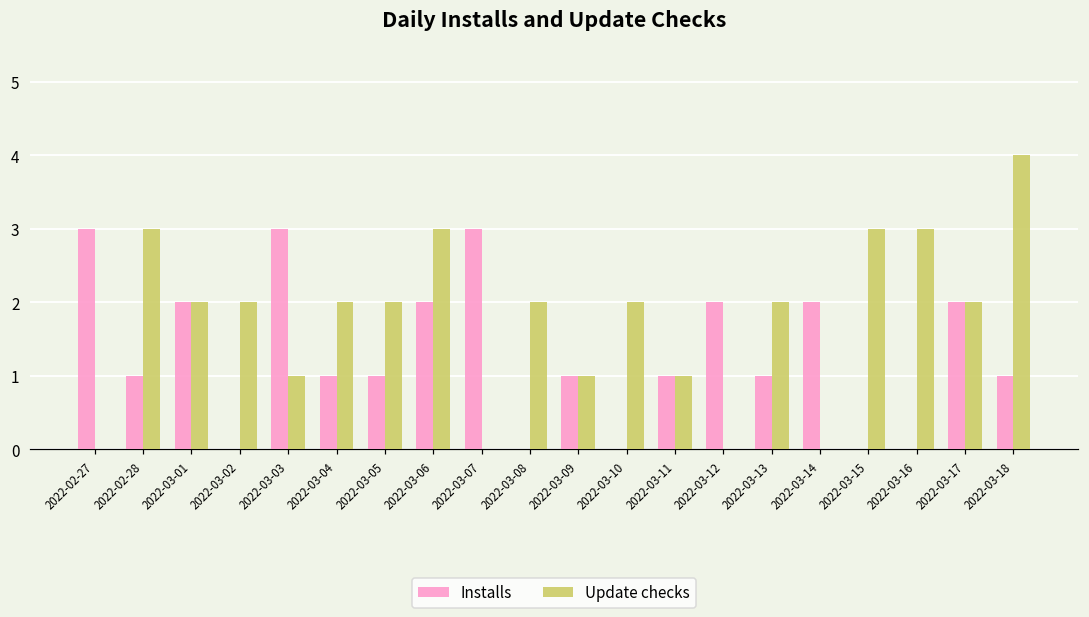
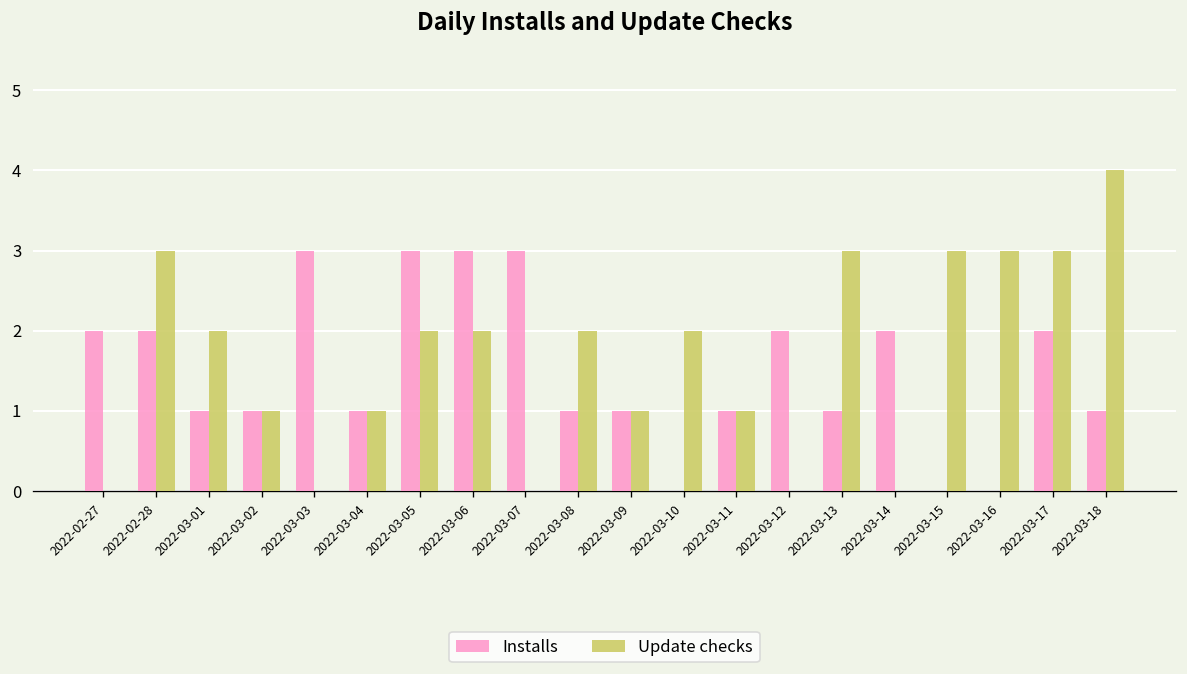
  {
    "Installs": {
-     "2022-02-27": 3,
-     "2022-02-28": 1,
-     "2022-03-01": 2,
-     "2022-03-02": 0,
+     "2022-02-27": 2,
+     "2022-02-28": 2,
+     "2022-03-01": 1,
+     "2022-03-02": 1,
      "2022-03-03": 3,
      "2022-03-04": 1,
-     "2022-03-05": 1,
-     "2022-03-06": 2,
+     "2022-03-05": 3,
+     "2022-03-06": 3,
      "2022-03-07": 3,
-     "2022-03-08": 0,
+     "2022-03-08": 1,
      "2022-03-09": 1,
      "2022-03-10": 0,
      "2022-03-11": 1,
      "2022-03-12": 2,
      "2022-03-13": 1,
      "2022-03-14": 2,
      "2022-03-15": 0,
      "2022-03-16": 0,
      "2022-03-17": 2,
      "2022-03-18": 1
    },
    "Update checks": {
      "2022-02-27": 0,
      "2022-02-28": 3,
      "2022-03-01": 2,
-     "2022-03-02": 2,
-     "2022-03-03": 1,
-     "2022-03-04": 2,
+     "2022-03-02": 1,
+     "2022-03-03": 0,
+     "2022-03-04": 1,
      "2022-03-05": 2,
-     "2022-03-06": 3,
+     "2022-03-06": 2,
      "2022-03-07": 0,
      "2022-03-08": 2,
      "2022-03-09": 1,
      "2022-03-10": 2,
      "2022-03-11": 1,
      "2022-03-12": 0,
-     "2022-03-13": 2,
+     "2022-03-13": 3,
      "2022-03-14": 0,
      "2022-03-15": 3,
      "2022-03-16": 3,
-     "2022-03-17": 2,
+     "2022-03-17": 3,
      "2022-03-18": 4
    }
  }
